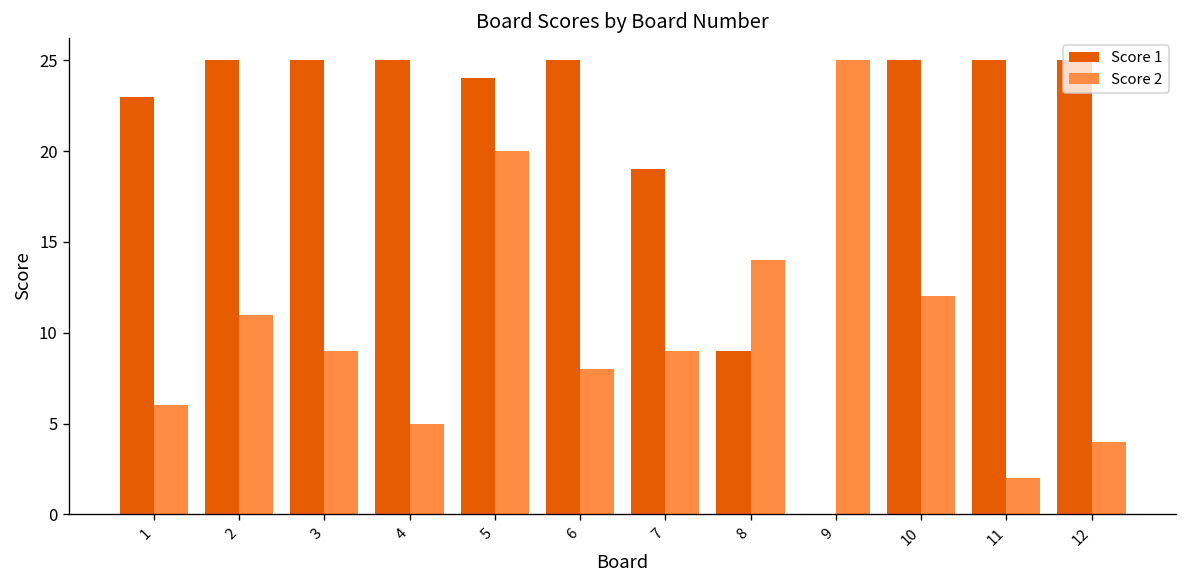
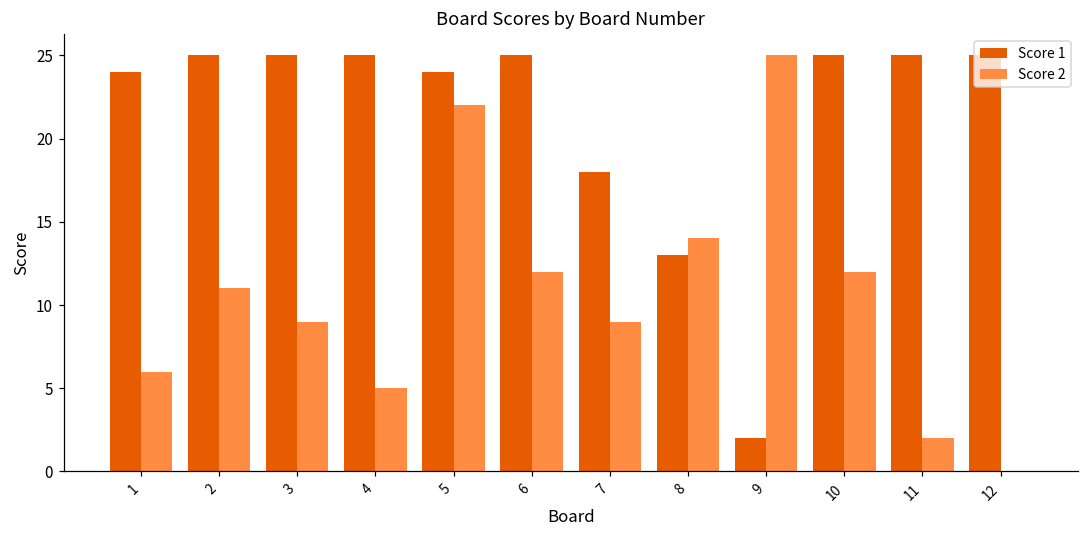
  {
    "Score 1": {
-     "1": 23,
+     "1": 24,
      "2": 25,
      "3": 25,
      "4": 25,
      "5": 24,
      "6": 25,
-     "7": 19,
-     "8": 9,
-     "9": 0,
+     "7": 18,
+     "8": 13,
+     "9": 2,
      "10": 25,
      "11": 25
    },
    "Score 2": {
      "1": 6,
      "2": 11,
      "3": 9,
      "4": 5,
-     "5": 20,
-     "6": 8,
+     "5": 22,
+     "6": 12,
      "7": 9,
      "8": 14,
      "9": 25,
      "10": 12,
      "11": 2,
-     "12": 4
+     "12": 0
    }
  }
